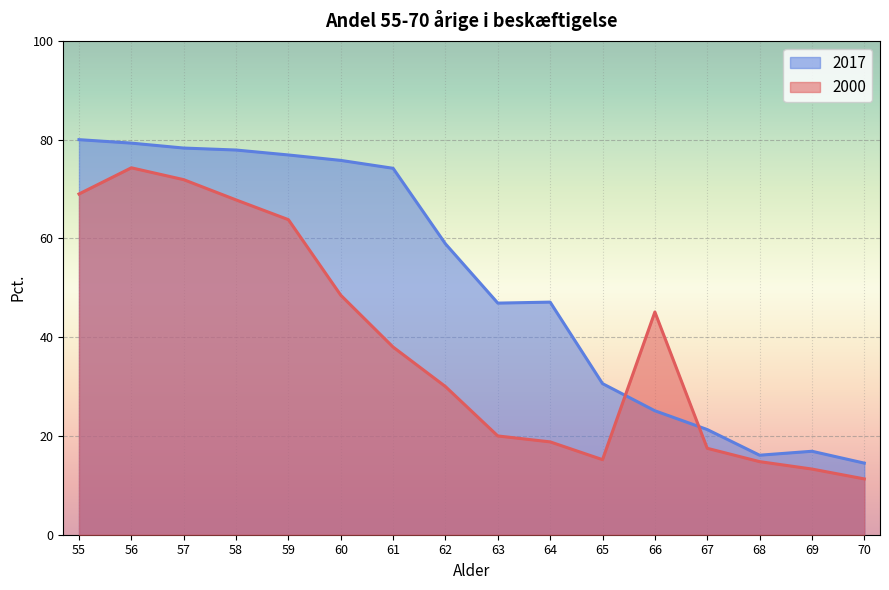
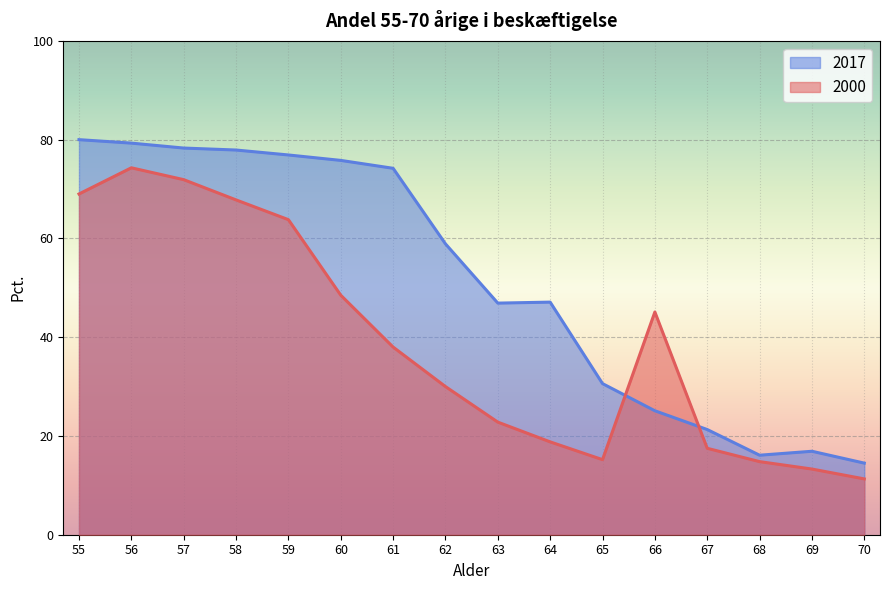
  {
    "2017": {
      "55": 80,
      "56": 79,
      "57": 78,
      "58": 78,
      "59": 77,
      "60": 76,
      "61": 74,
      "62": 59,
      "63": 47,
      "64": 47,
      "65": 31,
      "66": 25,
      "67": 21,
      "68": 16,
      "69": 17,
      "70": 15
    },
    "2000": {
      "55": 69,
      "56": 74,
      "57": 72,
      "58": 68,
      "59": 64,
      "60": 49,
      "61": 38,
      "62": 30,
-     "63": 20,
+     "63": 23,
      "64": 19,
      "65": 15,
      "66": 45,
      "67": 18,
      "68": 15,
      "69": 13,
      "70": 11
    }
  }
